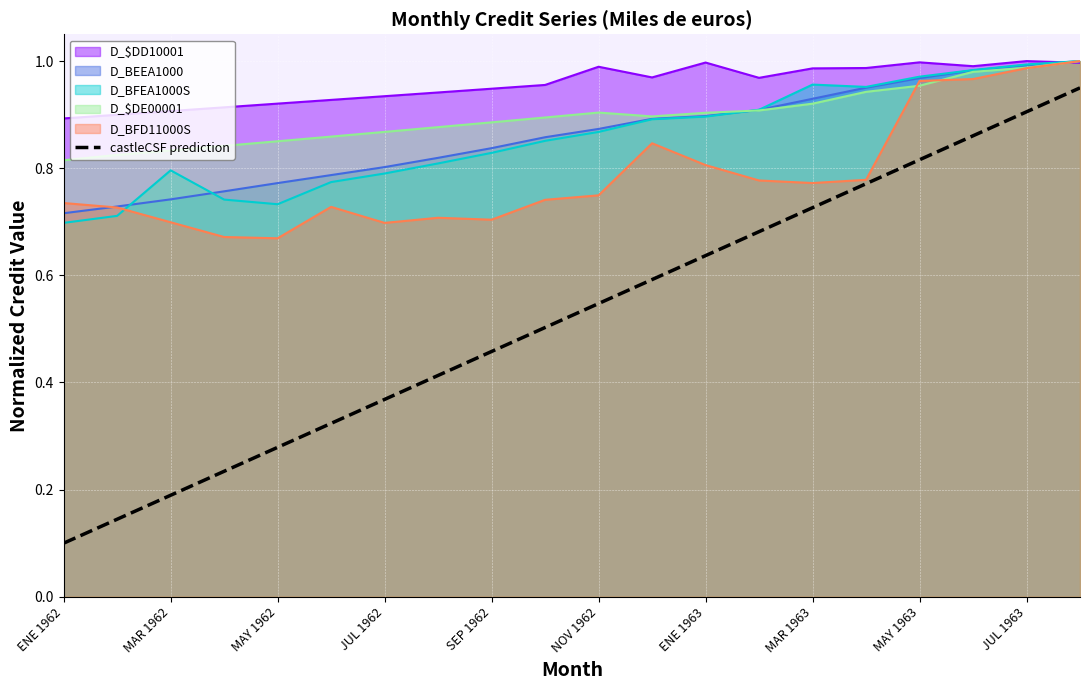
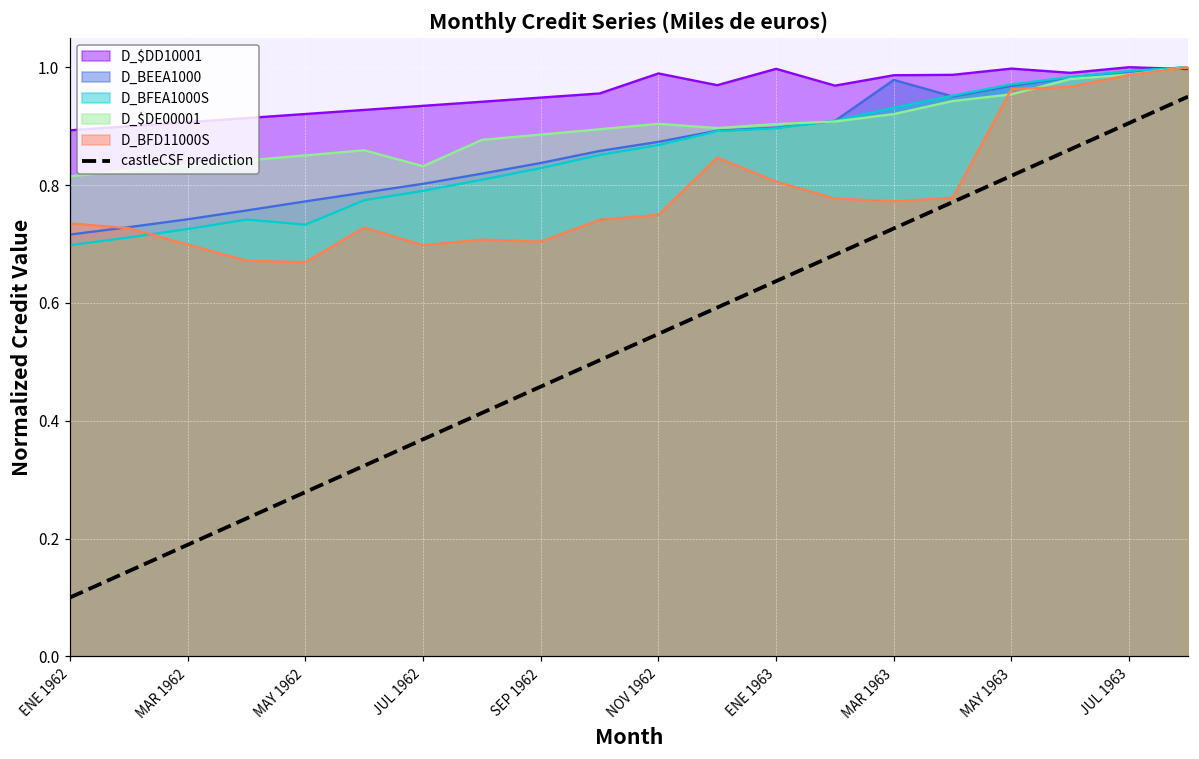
  {
    "D_$DD10001": {
      "ENE 1962": 0.89,
      "MAY 1962": 0.92,
      "JUL 1962": 0.93,
      "SEP 1962": 0.95,
      "NOV 1962": 0.99,
      "ENE 1963": 1.00,
      "MAR 1963": 0.99,
      "MAY 1963": 1.00,
      "JUL 1963": 1.00
    },
    "D_BEEA1000": {
      "ENE 1962": 0.72,
      "MAR 1962": 0.74,
      "MAY 1962": 0.77,
      "JUL 1962": 0.80,
      "SEP 1962": 0.84,
      "NOV 1962": 0.87,
-     "MAR 1963": 0.93
+     "MAR 1963": 0.98
    },
    "D_BFEA1000S": {
      "ENE 1962": 0.70,
-     "MAR 1962": 0.80,
+     "MAR 1962": 0.73,
      "MAY 1962": 0.73,
      "JUL 1962": 0.79,
      "SEP 1962": 0.83,
      "NOV 1962": 0.87,
-     "MAR 1963": 0.96
+     "MAR 1963": 0.93
    },
    "D_$DE00001": {
      "ENE 1962": 0.81,
      "MAY 1962": 0.85,
-     "JUL 1962": 0.87,
+     "JUL 1962": 0.83,
      "SEP 1962": 0.89,
      "NOV 1962": 0.90,
      "ENE 1963": 0.90,
      "MAR 1963": 0.92,
      "MAY 1963": 0.95
    },
    "D_BFD11000S": {
      "ENE 1962": 0.74,
      "MAR 1962": 0.70,
      "MAY 1962": 0.67,
      "JUL 1962": 0.70,
      "SEP 1962": 0.70,
      "NOV 1962": 0.75,
      "ENE 1963": 0.81,
      "MAR 1963": 0.77,
      "MAY 1963": 0.96
    },
    "castleCSF prediction": {
      "ENE 1962": 0.10,
      "MAR 1962": 0.19,
      "MAY 1962": 0.28,
      "JUL 1962": 0.37,
      "SEP 1962": 0.46,
      "NOV 1962": 0.55,
      "ENE 1963": 0.64,
      "MAR 1963": 0.73,
      "MAY 1963": 0.82,
      "JUL 1963": 0.91
    }
  }
